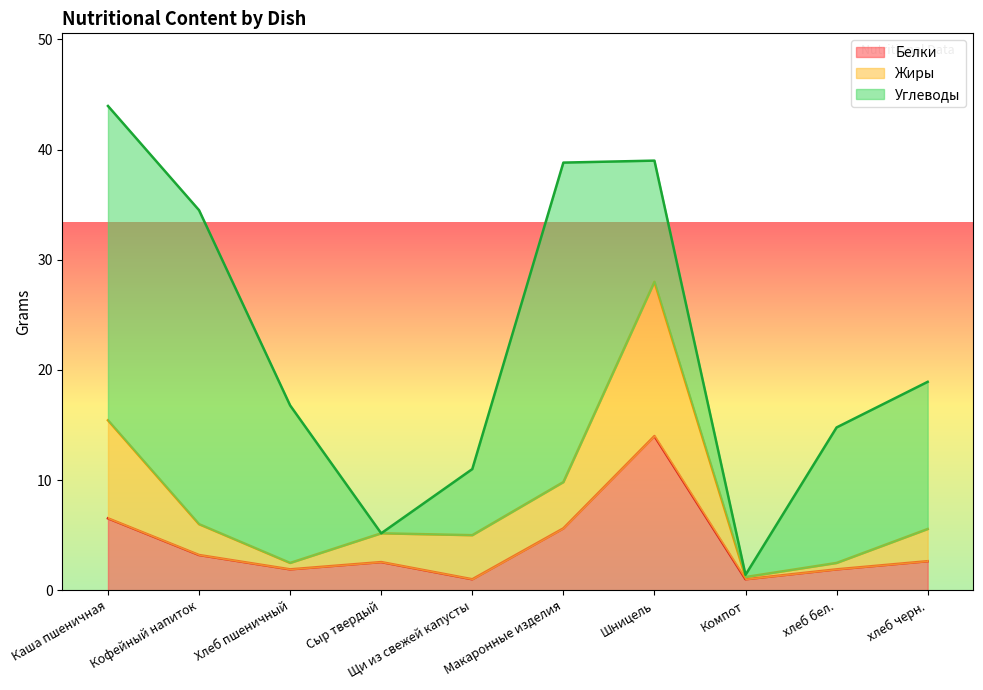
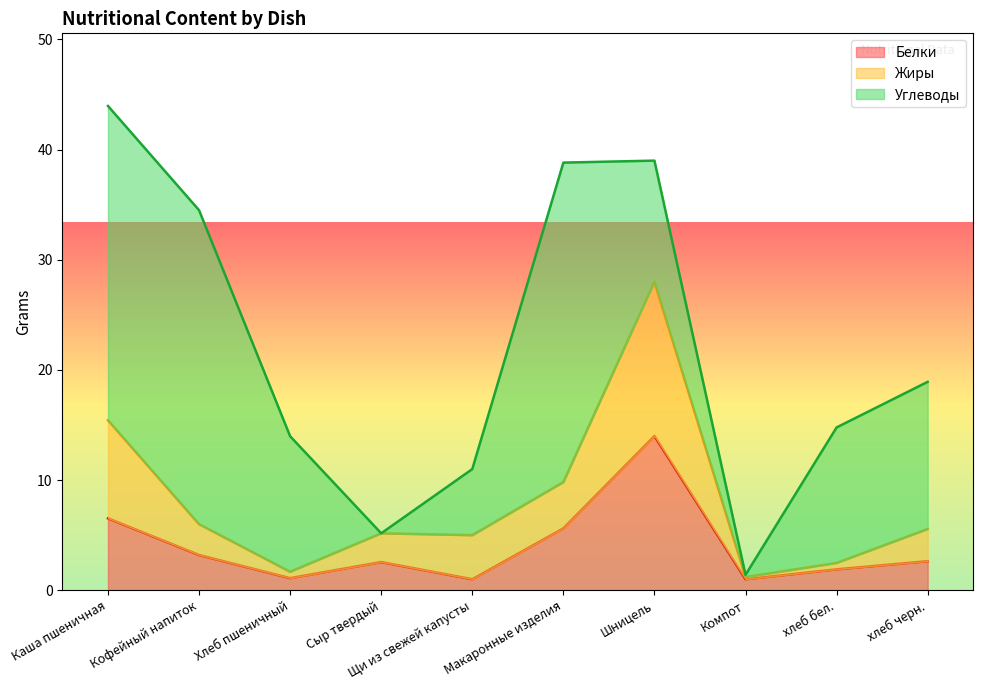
  {
    "Белки": {
      "Каша пшеничная": 6.5,
      "Кофейный напиток": 3.2,
-     "Хлеб пшеничный": 1.9,
+     "Хлеб пшеничный": 1.1,
      "Сыр твердый": 2.6,
      "Щи из свежей капусты": 1.0,
      "Макаронные изделия": 5.6,
      "Шницель": 14.0,
      "хлеб бел.": 1.9,
      "хлеб черн.": 2.6
    },
    "Жиры": {
      "Каша пшеничная": 8.9,
      "Кофейный напиток": 2.8,
      "Хлеб пшеничный": 0.6,
      "Щи из свежей капусты": 4.0,
      "Макаронные изделия": 4.2,
      "Шницель": 14.0,
      "хлеб бел.": 0.6,
      "хлеб черн.": 2.9
    },
    "Углеводы": {
      "Каша пшеничная": 28.5,
      "Кофейный напиток": 28.5,
-     "Хлеб пшеничный": 14.3,
+     "Хлеб пшеничный": 12.3,
      "Щи из свежей капусты": 6.0,
      "Макаронные изделия": 29.0,
      "Шницель": 11.0,
      "хлеб бел.": 12.3,
      "хлеб черн.": 13.4
    }
  }
